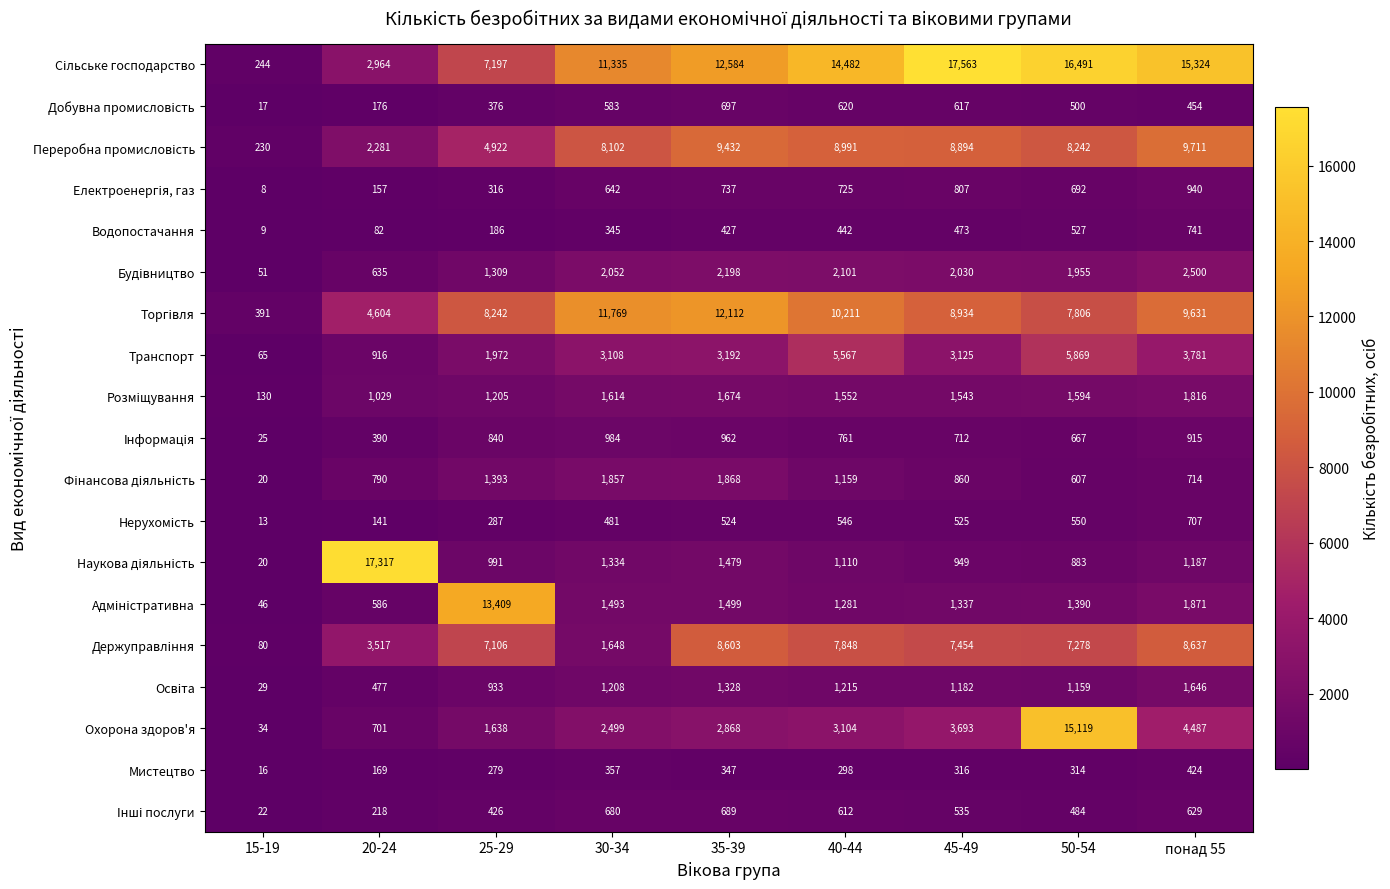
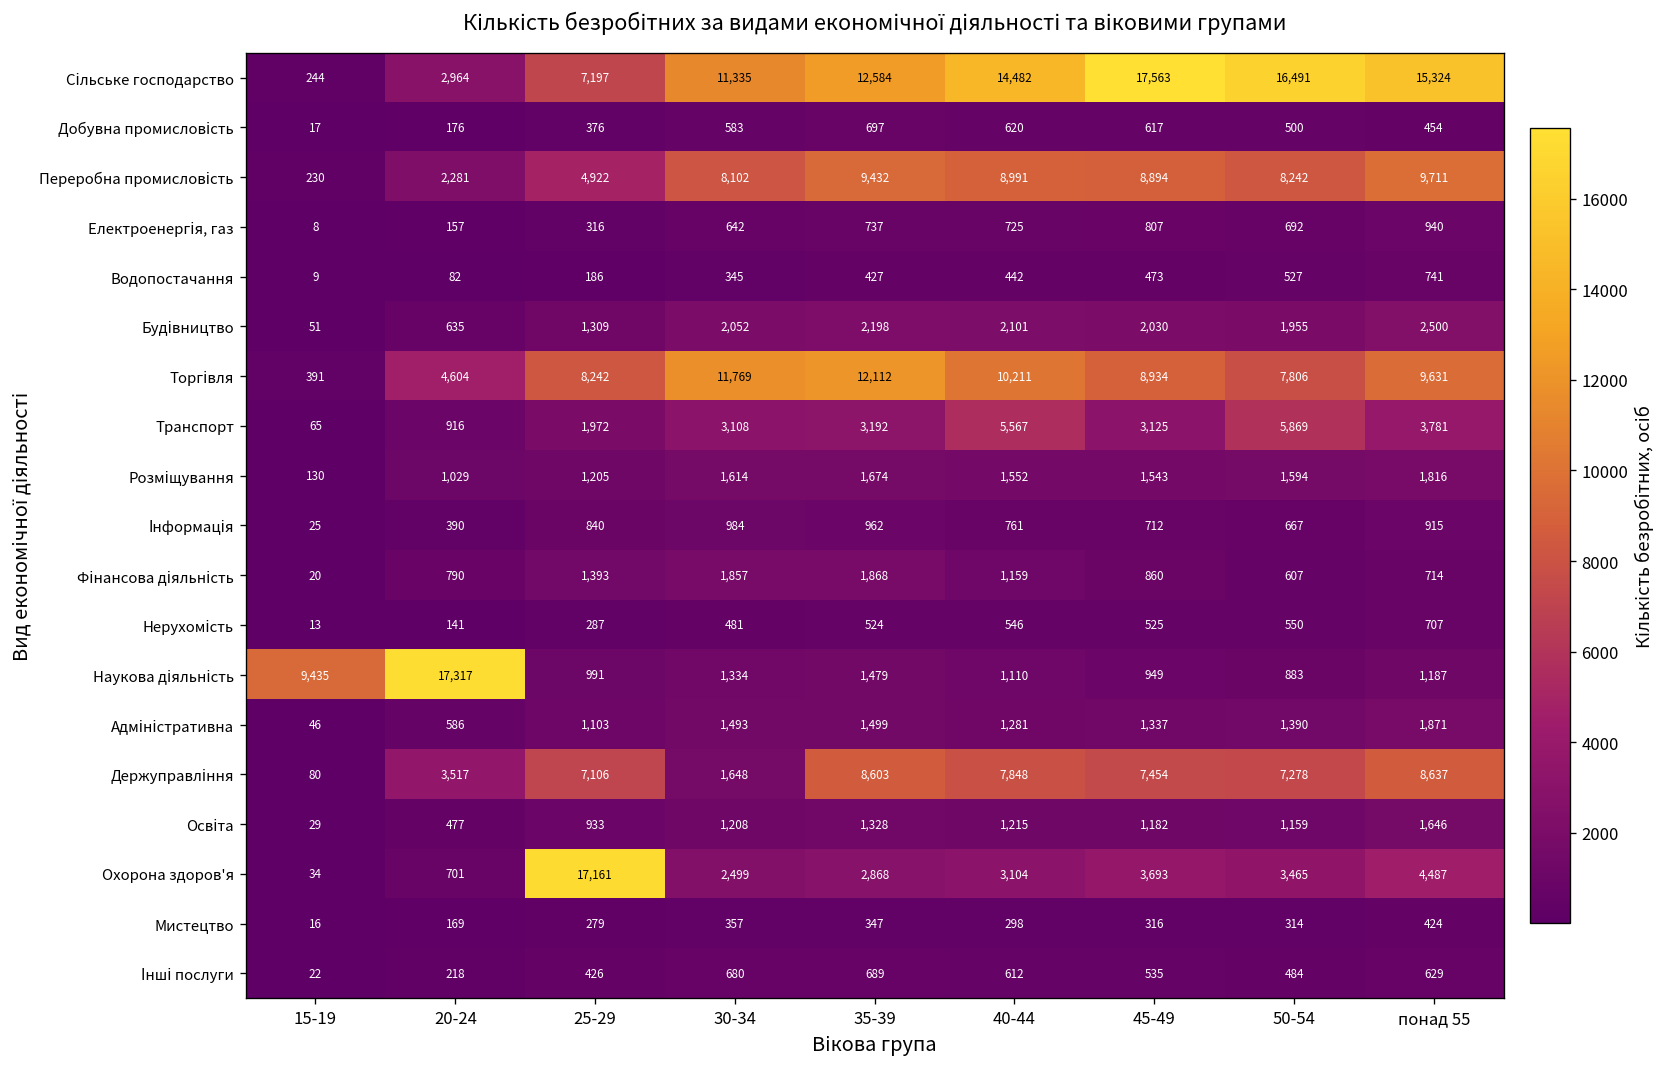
  {
    "Сільське господарство": {
      "15-19": "244",
      "20-24": "2,964",
      "25-29": "7,197",
      "30-34": "11,335",
      "35-39": "12,584",
      "40-44": "14,482",
      "45-49": "17,563",
      "50-54": "16,491",
      "понад 55": "15,324"
    },
    "Добувна промисловість": {
      "15-19": "17",
      "20-24": "176",
      "25-29": "376",
      "30-34": "583",
      "35-39": "697",
      "40-44": "620",
      "45-49": "617",
      "50-54": "500",
      "понад 55": "454"
    },
    "Переробна промисловість": {
      "15-19": "230",
      "20-24": "2,281",
      "25-29": "4,922",
      "30-34": "8,102",
      "35-39": "9,432",
      "40-44": "8,991",
      "45-49": "8,894",
      "50-54": "8,242",
      "понад 55": "9,711"
    },
    "Електроенергія, газ": {
      "15-19": "8",
      "20-24": "157",
      "25-29": "316",
      "30-34": "642",
      "35-39": "737",
      "40-44": "725",
      "45-49": "807",
      "50-54": "692",
      "понад 55": "940"
    },
    "Водопостачання": {
      "15-19": "9",
      "20-24": "82",
      "25-29": "186",
      "30-34": "345",
      "35-39": "427",
      "40-44": "442",
      "45-49": "473",
      "50-54": "527",
      "понад 55": "741"
    },
    "Будівництво": {
      "15-19": "51",
      "20-24": "635",
      "25-29": "1,309",
      "30-34": "2,052",
      "35-39": "2,198",
      "40-44": "2,101",
      "45-49": "2,030",
      "50-54": "1,955",
      "понад 55": "2,500"
    },
    "Торгівля": {
      "15-19": "391",
      "20-24": "4,604",
      "25-29": "8,242",
      "30-34": "11,769",
      "35-39": "12,112",
      "40-44": "10,211",
      "45-49": "8,934",
      "50-54": "7,806",
      "понад 55": "9,631"
    },
    "Транспорт": {
      "15-19": "65",
      "20-24": "916",
      "25-29": "1,972",
      "30-34": "3,108",
      "35-39": "3,192",
      "40-44": "5,567",
      "45-49": "3,125",
      "50-54": "5,869",
      "понад 55": "3,781"
    },
    "Розміщування": {
      "15-19": "130",
      "20-24": "1,029",
      "25-29": "1,205",
      "30-34": "1,614",
      "35-39": "1,674",
      "40-44": "1,552",
      "45-49": "1,543",
      "50-54": "1,594",
      "понад 55": "1,816"
    },
    "Інформація": {
      "15-19": "25",
      "20-24": "390",
      "25-29": "840",
      "30-34": "984",
      "35-39": "962",
      "40-44": "761",
      "45-49": "712",
      "50-54": "667",
      "понад 55": "915"
    },
    "Фінансова діяльність": {
      "15-19": "20",
      "20-24": "790",
      "25-29": "1,393",
      "30-34": "1,857",
      "35-39": "1,868",
      "40-44": "1,159",
      "45-49": "860",
      "50-54": "607",
      "понад 55": "714"
    },
    "Нерухомість": {
      "15-19": "13",
      "20-24": "141",
      "25-29": "287",
      "30-34": "481",
      "35-39": "524",
      "40-44": "546",
      "45-49": "525",
      "50-54": "550",
      "понад 55": "707"
    },
    "Наукова діяльність": {
-     "15-19": "20",
+     "15-19": "9,435",
      "20-24": "17,317",
      "25-29": "991",
      "30-34": "1,334",
      "35-39": "1,479",
      "40-44": "1,110",
      "45-49": "949",
      "50-54": "883",
      "понад 55": "1,187"
    },
    "Адміністративна": {
      "15-19": "46",
      "20-24": "586",
-     "25-29": "13,409",
+     "25-29": "1,103",
      "30-34": "1,493",
      "35-39": "1,499",
      "40-44": "1,281",
      "45-49": "1,337",
      "50-54": "1,390",
      "понад 55": "1,871"
    },
    "Держуправління": {
      "15-19": "80",
      "20-24": "3,517",
      "25-29": "7,106",
      "30-34": "1,648",
      "35-39": "8,603",
      "40-44": "7,848",
      "45-49": "7,454",
      "50-54": "7,278",
      "понад 55": "8,637"
    },
    "Освіта": {
      "15-19": "29",
      "20-24": "477",
      "25-29": "933",
      "30-34": "1,208",
      "35-39": "1,328",
      "40-44": "1,215",
      "45-49": "1,182",
      "50-54": "1,159",
      "понад 55": "1,646"
    },
    "Охорона здоров'я": {
      "15-19": "34",
      "20-24": "701",
-     "25-29": "1,638",
+     "25-29": "17,161",
      "30-34": "2,499",
      "35-39": "2,868",
      "40-44": "3,104",
      "45-49": "3,693",
-     "50-54": "15,119",
+     "50-54": "3,465",
      "понад 55": "4,487"
    },
    "Мистецтво": {
      "15-19": "16",
      "20-24": "169",
      "25-29": "279",
      "30-34": "357",
      "35-39": "347",
      "40-44": "298",
      "45-49": "316",
      "50-54": "314",
      "понад 55": "424"
    },
    "Інші послуги": {
      "15-19": "22",
      "20-24": "218",
      "25-29": "426",
      "30-34": "680",
      "35-39": "689",
      "40-44": "612",
      "45-49": "535",
      "50-54": "484",
      "понад 55": "629"
    }
  }
